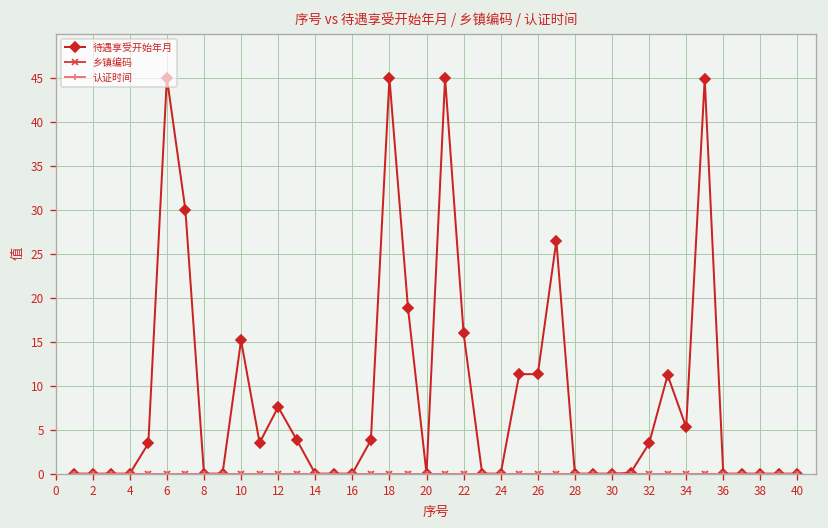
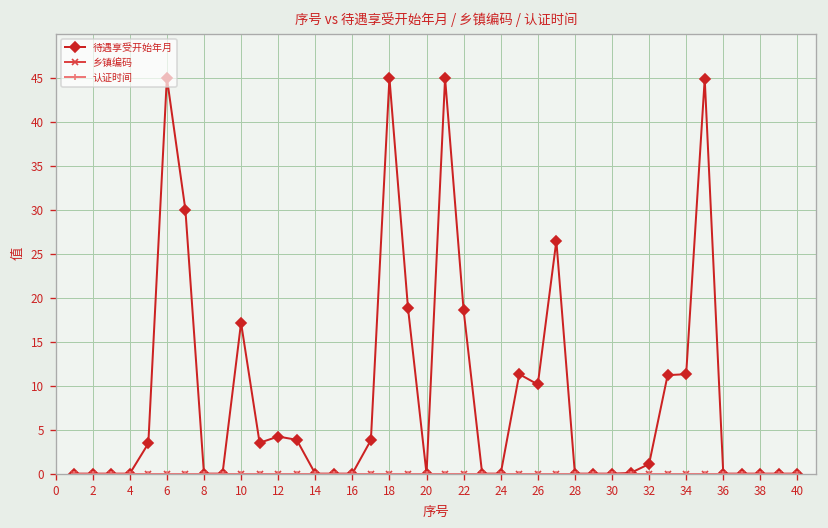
  {
    "待遇享受开始年月": {
-     "10": 15,
-     "12": 8,
+     "10": 17,
+     "12": 4,
      "18": 45,
-     "22": 16,
-     "26": 11,
-     "32": 3,
-     "34": 5
+     "22": 19,
+     "26": 10,
+     "32": 1,
+     "34": 11
    },
    "认证时间": {
      "6": 0,
      "10": 0,
      "12": 0,
      "18": 0,
      "22": 0,
      "26": 0,
      "32": 0,
      "34": 0
    }
  }
